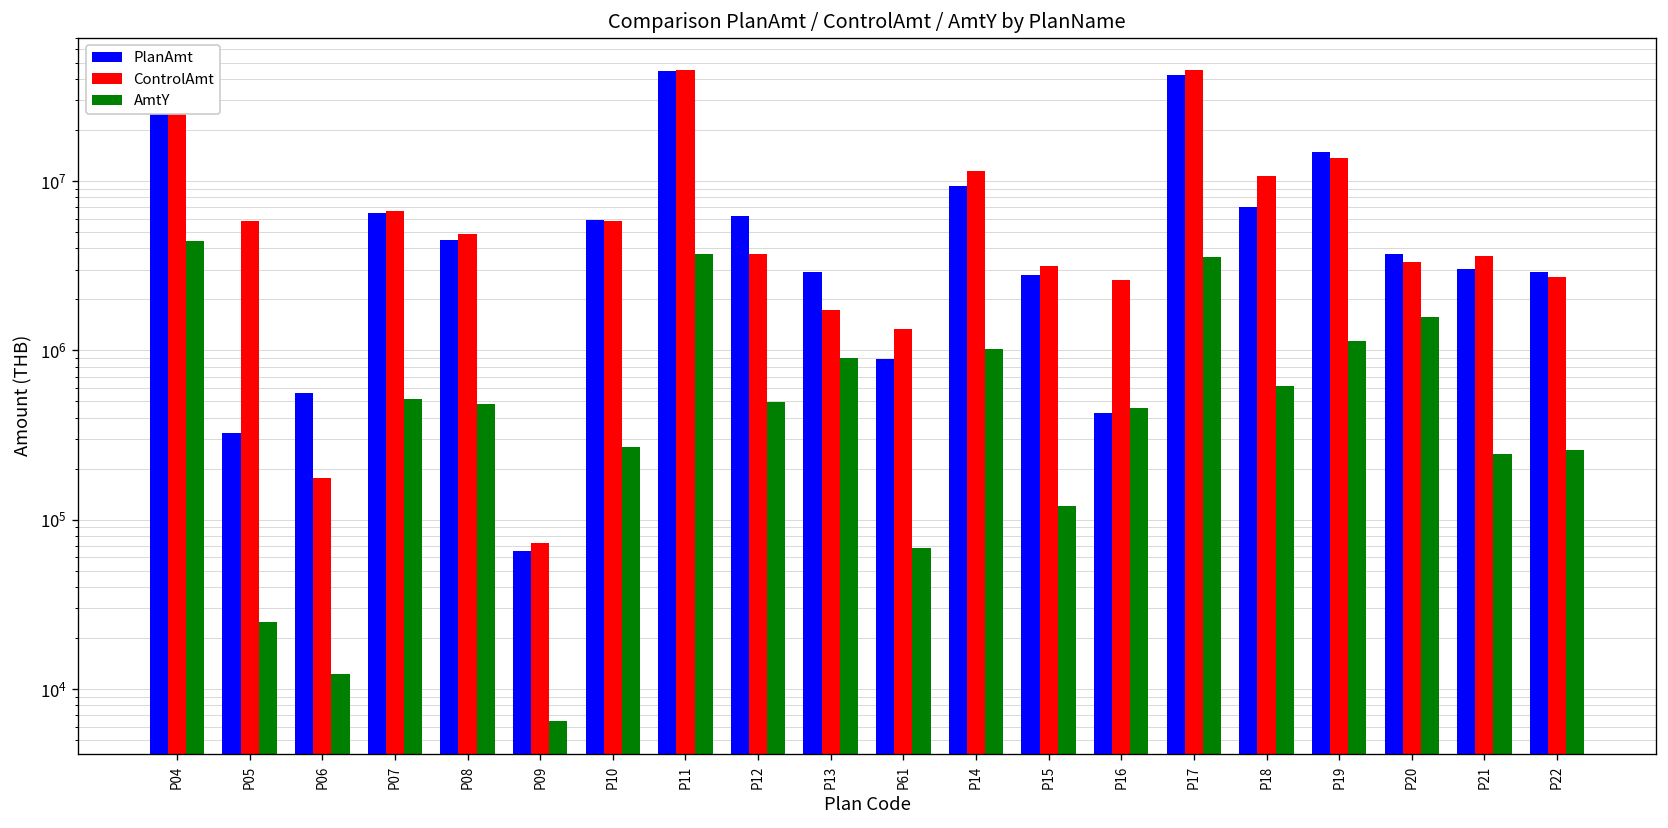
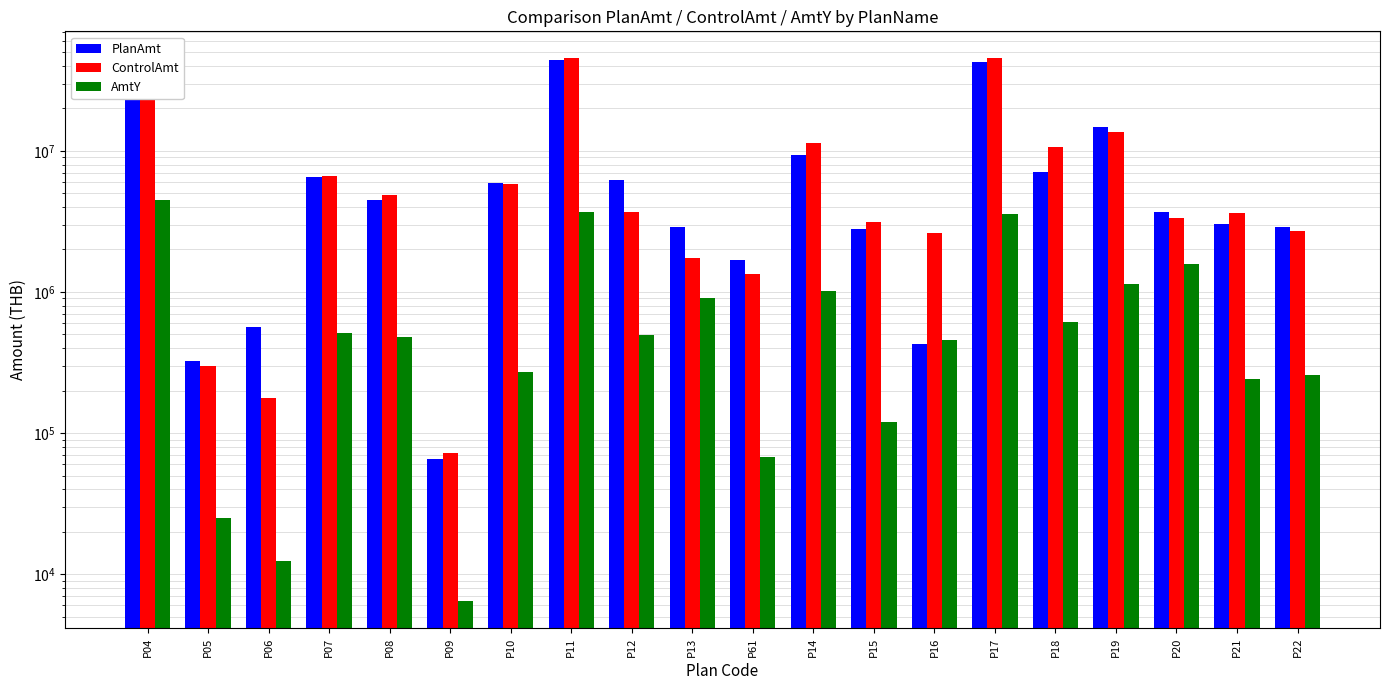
  {
    "PlanAmt": {
      "P05": 320000,
      "P06": 560000,
      "P07": 7000000,
      "P08": 4500000,
      "P09": 70000,
      "P10": 5900000,
      "P11": 44000000,
      "P12": 6000000,
      "P13": 2900000,
-     "P61": 900000,
+     "P61": 1700000,
      "P14": 9000000,
      "P15": 2800000,
      "P16": 430000,
      "P17": 43000000,
      "P18": 7000000,
      "P19": 15000000,
      "P20": 3700000,
      "P21": 3000000,
      "P22": 2900000
    },
    "ControlAmt": {
-     "P05": 5800000,
+     "P05": 300000,
      "P06": 180000,
      "P07": 7000000,
      "P08": 4900000,
      "P09": 70000,
      "P10": 5800000,
      "P11": 45000000,
      "P12": 3700000,
      "P13": 1700000,
      "P61": 1300000,
      "P14": 11000000,
      "P15": 3100000,
      "P16": 2600000,
      "P17": 45000000,
      "P18": 11000000,
      "P19": 14000000,
      "P20": 3300000,
      "P21": 3600000,
      "P22": 2700000
    },
    "AmtY": {
      "P04": 4500000,
      "P05": 25000,
      "P06": 12000,
      "P07": 510000,
      "P08": 480000,
      "P09": 6000,
      "P10": 270000,
      "P11": 3700000,
      "P12": 490000,
      "P13": 900000,
      "P61": 70000,
      "P14": 1000000,
      "P15": 120000,
      "P16": 460000,
      "P17": 3600000,
      "P18": 600000,
      "P19": 1100000,
      "P20": 1600000,
      "P21": 240000,
      "P22": 260000
    }
  }
